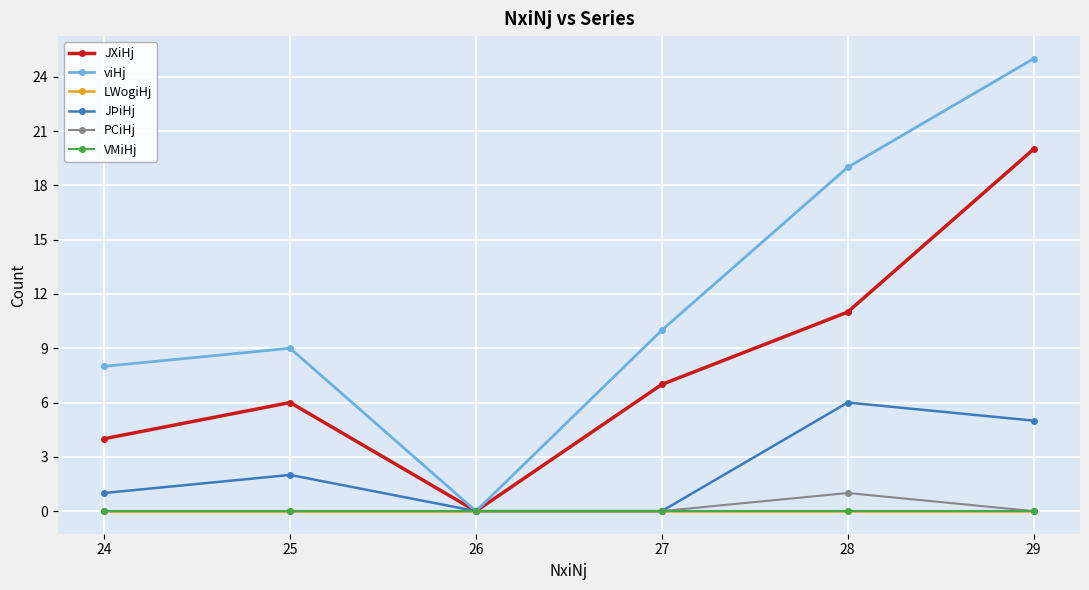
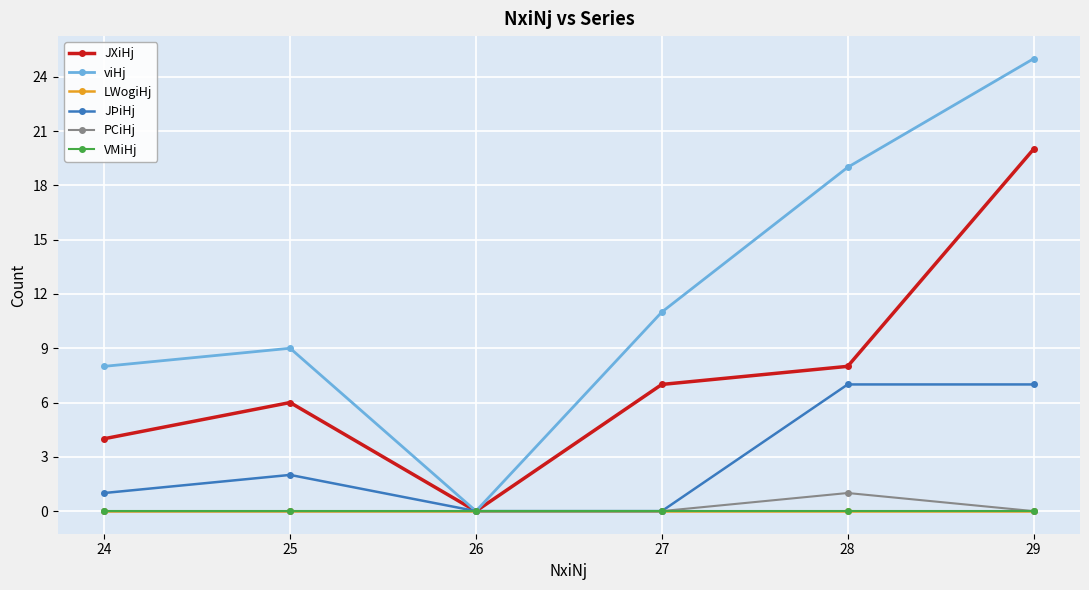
  {
    "JXiHj": {
      "24": 4,
      "25": 6,
      "27": 7,
-     "28": 11,
+     "28": 8,
      "29": 20
    },
    "viHj": {
      "24": 8,
      "25": 9,
-     "27": 10,
+     "27": 11,
      "28": 19,
      "29": 25
    },
    "VMiHj": {
      "28": 0
    },
    "JÞiHj": {
      "24": 1,
      "25": 2,
-     "28": 6,
-     "29": 5
+     "28": 7,
+     "29": 7
    },
    "PCiHj": {
      "28": 1
    }
  }
